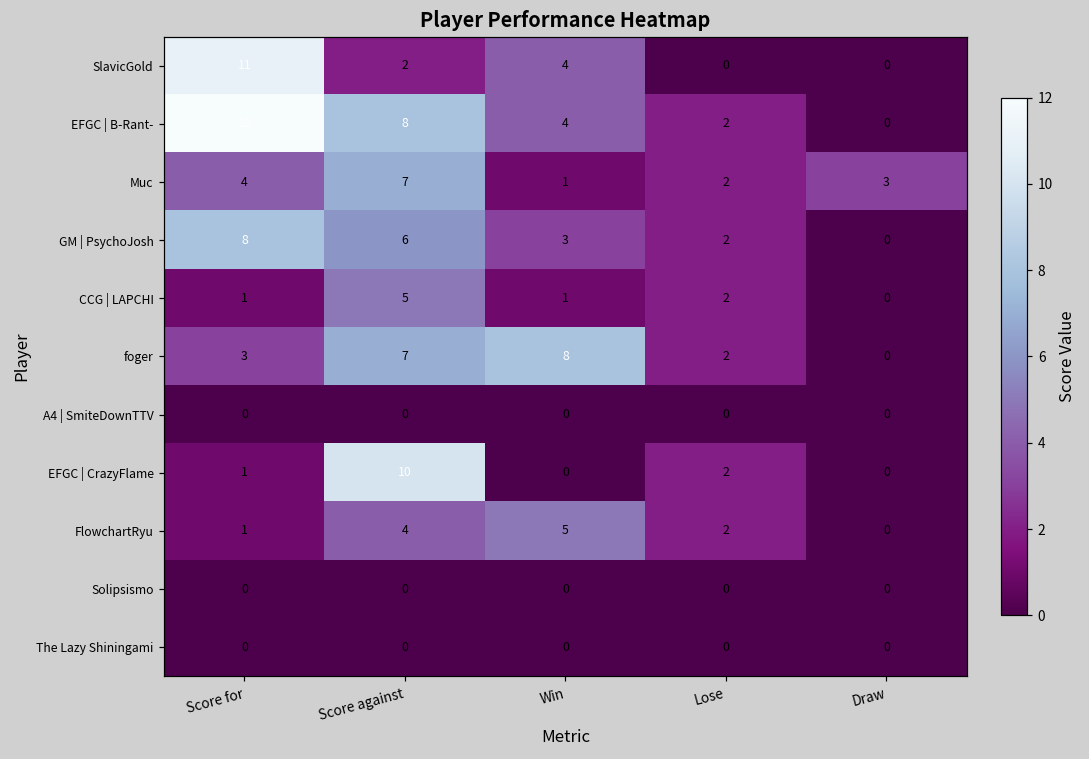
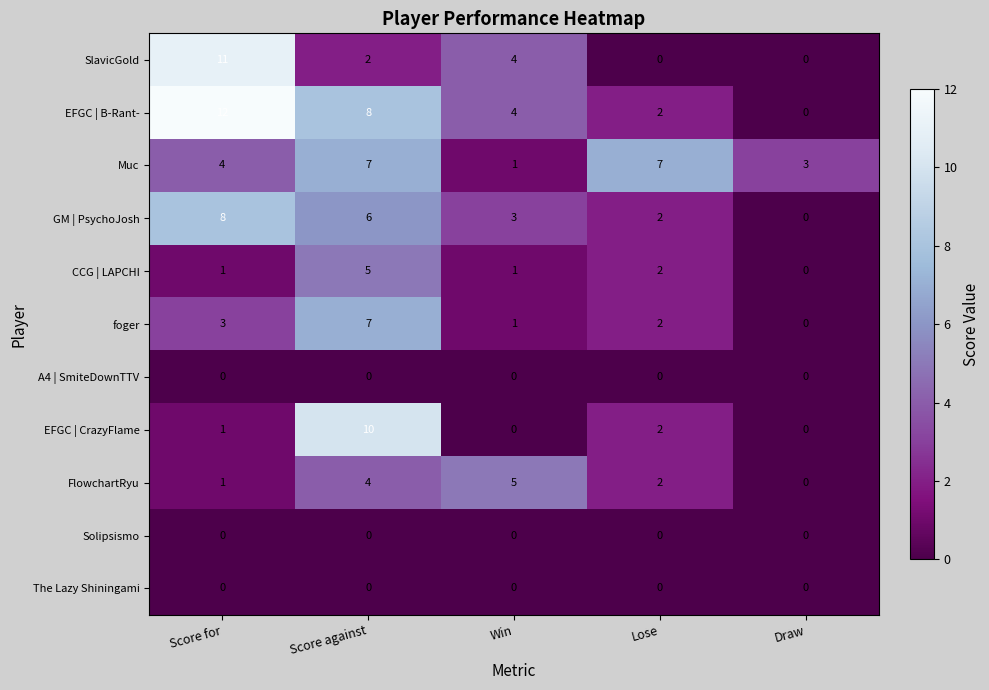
  {
    "SlavicGold": {
      "Score against": 2,
      "Win": 4,
      "Lose": 0,
      "Draw": 0
    },
    "EFGC | B-Rant-": {
      "Score against": 8,
      "Win": 4,
      "Lose": 2,
      "Draw": 0
    },
    "Muc": {
      "Score for": 4,
      "Score against": 7,
      "Win": 1,
-     "Lose": 2,
+     "Lose": 7,
      "Draw": 3
    },
    "GM | PsychoJosh": {
      "Score for": 8,
      "Score against": 6,
      "Win": 3,
      "Lose": 2,
      "Draw": 0
    },
    "CCG | LAPCHI": {
      "Score for": 1,
      "Score against": 5,
      "Win": 1,
      "Lose": 2,
      "Draw": 0
    },
    "foger": {
      "Score for": 3,
      "Score against": 7,
-     "Win": 8,
+     "Win": 1,
      "Lose": 2,
      "Draw": 0
    },
    "A4 | SmiteDownTTV": {
      "Score for": 0,
      "Score against": 0,
      "Win": 0,
      "Lose": 0,
      "Draw": 0
    },
    "EFGC | CrazyFlame": {
      "Score for": 1,
      "Win": 0,
      "Lose": 2,
      "Draw": 0
    },
    "FlowchartRyu": {
      "Score for": 1,
      "Score against": 4,
      "Win": 5,
      "Lose": 2,
      "Draw": 0
    },
    "Solipsismo": {
      "Score for": 0,
      "Score against": 0,
      "Win": 0,
      "Lose": 0,
      "Draw": 0
    },
    "The Lazy Shiningami": {
      "Score for": 0,
      "Score against": 0,
      "Win": 0,
      "Lose": 0,
      "Draw": 0
    }
  }
